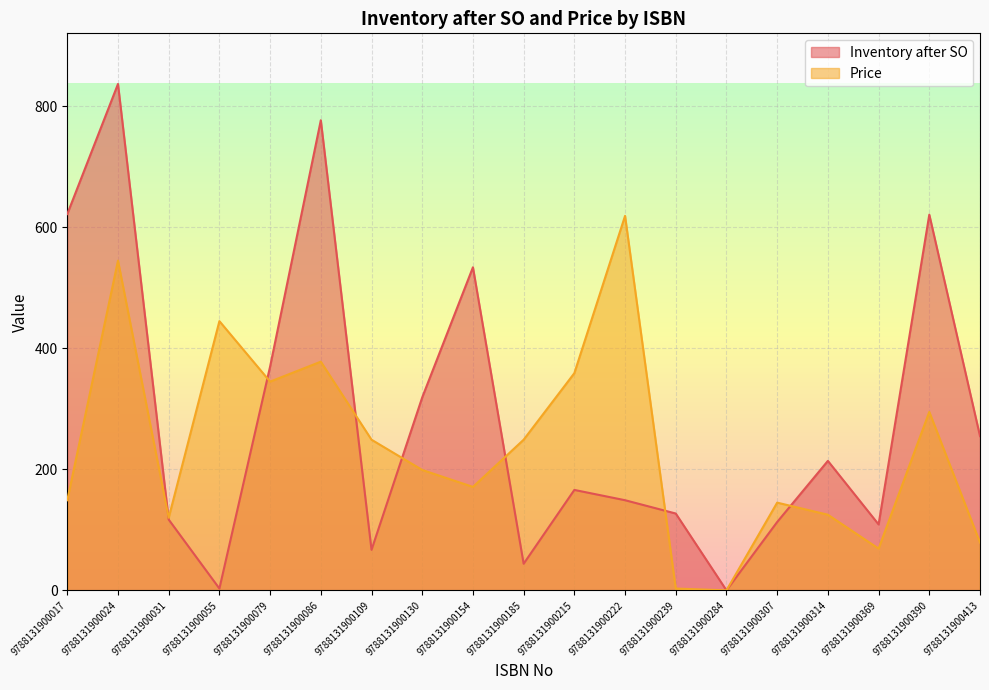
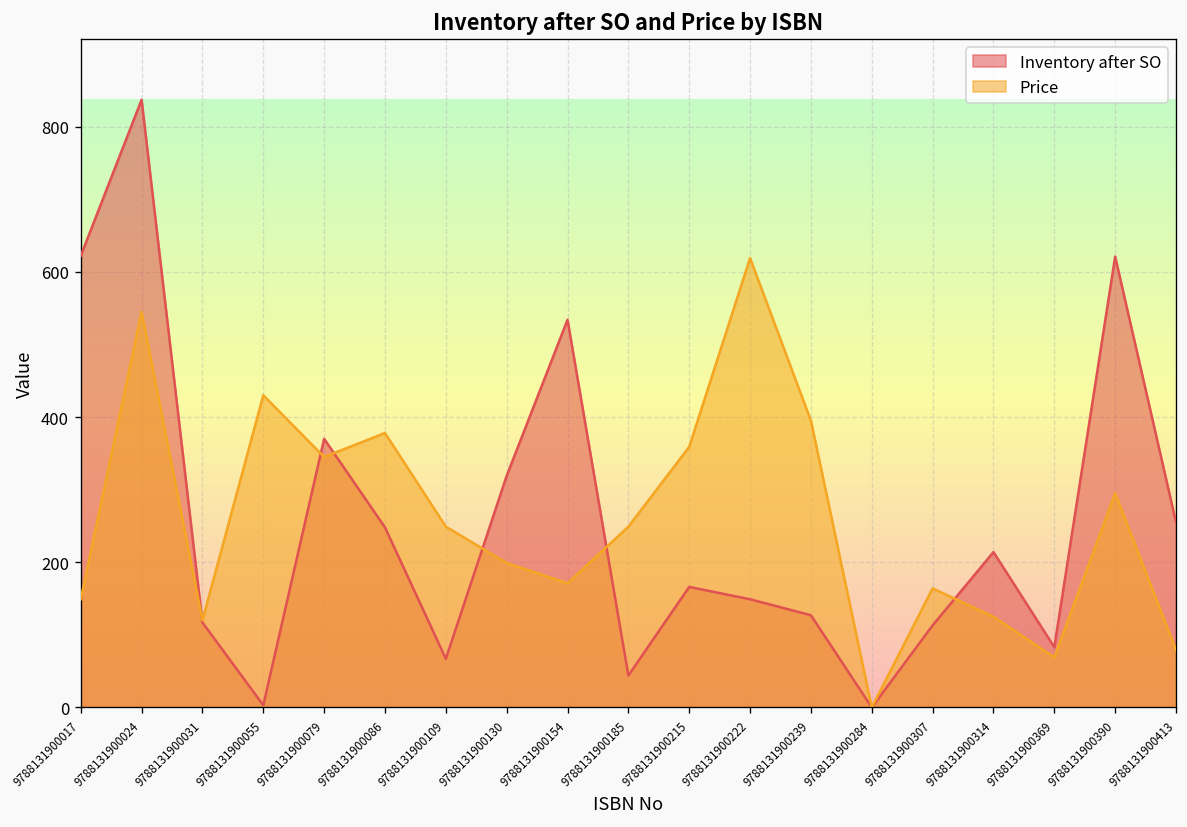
  {
    "Inventory after SO": {
      "9788131900017": 620,
      "9788131900024": 840,
      "9788131900055": 0,
      "9788131900079": 370,
-     "9788131900086": 780,
+     "9788131900086": 250,
      "9788131900109": 70,
      "9788131900130": 320,
      "9788131900154": 530,
      "9788131900185": 40,
      "9788131900215": 170,
      "9788131900222": 150,
      "9788131900239": 130,
      "9788131900307": 110,
      "9788131900314": 210,
-     "9788131900369": 110,
+     "9788131900369": 80,
      "9788131900390": 620,
      "9788131900413": 260
    },
    "Price": {
      "9788131900017": 150,
      "9788131900024": 550,
-     "9788131900055": 450,
+     "9788131900055": 430,
      "9788131900079": 350,
      "9788131900086": 380,
      "9788131900109": 250,
      "9788131900130": 200,
      "9788131900154": 170,
      "9788131900185": 250,
      "9788131900215": 360,
      "9788131900222": 620,
-     "9788131900239": 0,
-     "9788131900307": 150,
+     "9788131900239": 400,
+     "9788131900307": 160,
      "9788131900314": 130,
      "9788131900369": 70,
      "9788131900390": 300,
      "9788131900413": 80
    }
  }
